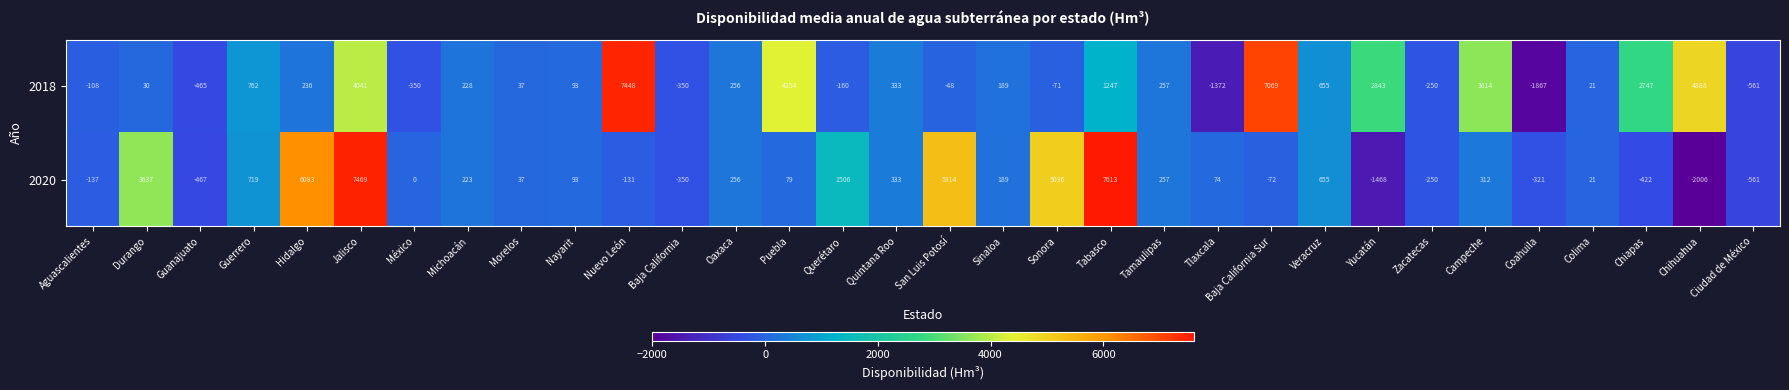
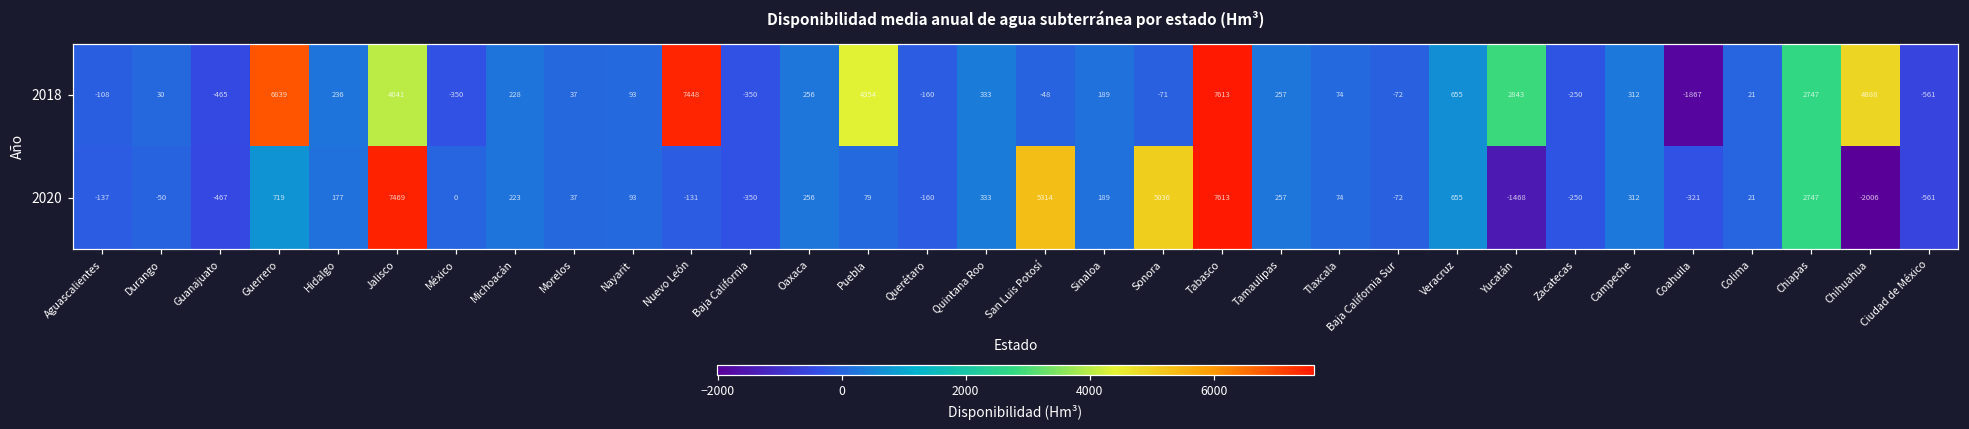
  {
    "2018": {
      "Aguascalientes": -108,
      "Durango": 30,
      "Guanajuato": -465,
-     "Guerrero": 762,
+     "Guerrero": 6839,
      "Hidalgo": 236,
      "Jalisco": 4041,
      "México": -350,
      "Michoacán": 228,
      "Morelos": 37,
      "Nayarit": 93,
      "Nuevo León": 7448,
      "Baja California": -350,
      "Oaxaca": 256,
      "Puebla": 4354,
      "Querétaro": -160,
      "Quintana Roo": 333,
      "San Luis Potosí": -48,
      "Sinaloa": 189,
      "Sonora": -71,
-     "Tabasco": 1247,
+     "Tabasco": 7613,
      "Tamaulipas": 257,
-     "Tlaxcala": -1372,
-     "Baja California Sur": 7069,
+     "Tlaxcala": 74,
+     "Baja California Sur": -72,
      "Veracruz": 655,
      "Yucatán": 2843,
      "Zacatecas": -250,
-     "Campeche": 3614,
+     "Campeche": 312,
      "Coahuila": -1867,
      "Colima": 21,
      "Chiapas": 2747,
      "Chihuahua": 4888,
      "Ciudad de México": -561
    },
    "2020": {
      "Aguascalientes": -137,
-     "Durango": 3637,
+     "Durango": -50,
      "Guanajuato": -467,
      "Guerrero": 719,
-     "Hidalgo": 6083,
+     "Hidalgo": 177,
      "Jalisco": 7469,
      "México": 0,
      "Michoacán": 223,
      "Morelos": 37,
      "Nayarit": 93,
      "Nuevo León": -131,
      "Baja California": -350,
      "Oaxaca": 256,
      "Puebla": 79,
-     "Querétaro": 1506,
+     "Querétaro": -160,
      "Quintana Roo": 333,
      "San Luis Potosí": 5314,
      "Sinaloa": 189,
      "Sonora": 5036,
      "Tabasco": 7613,
      "Tamaulipas": 257,
      "Tlaxcala": 74,
      "Baja California Sur": -72,
      "Veracruz": 655,
      "Yucatán": -1468,
      "Zacatecas": -250,
      "Campeche": 312,
      "Coahuila": -321,
      "Colima": 21,
-     "Chiapas": -422,
+     "Chiapas": 2747,
      "Chihuahua": -2006,
      "Ciudad de México": -561
    }
  }
